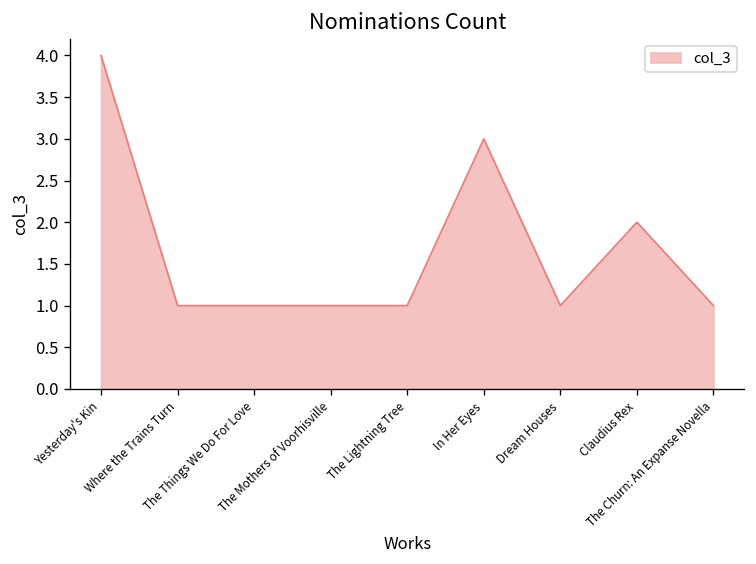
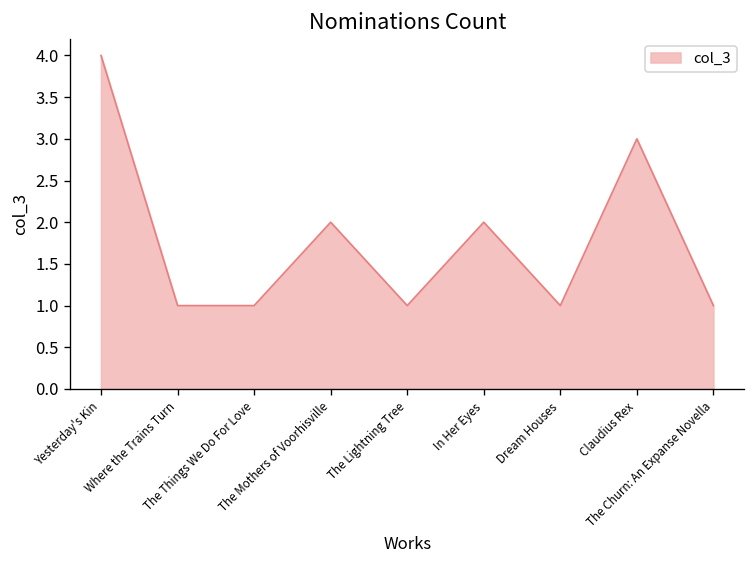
  {
    "Yesterday's Kin": 4,
    "Where the Trains Turn": 1,
    "The Things We Do For Love": 1,
-   "The Mothers of Voorhisville": 1,
+   "The Mothers of Voorhisville": 2,
    "The Lightning Tree": 1,
-   "In Her Eyes": 3,
+   "In Her Eyes": 2,
    "Dream Houses": 1,
-   "Claudius Rex": 2,
+   "Claudius Rex": 3,
    "The Churn: An Expanse Novella": 1
  }
